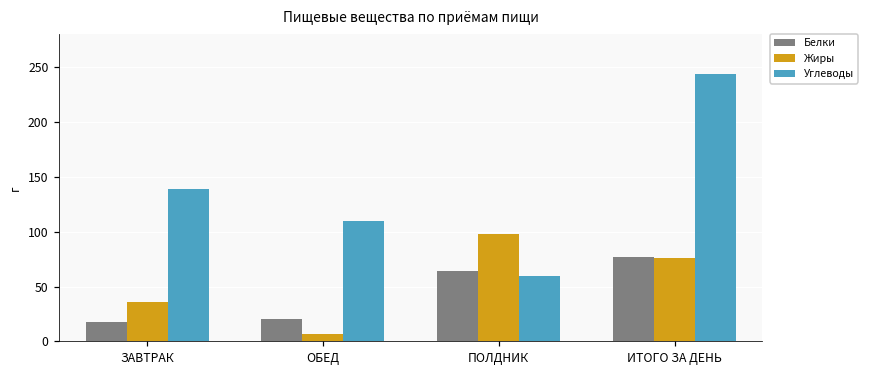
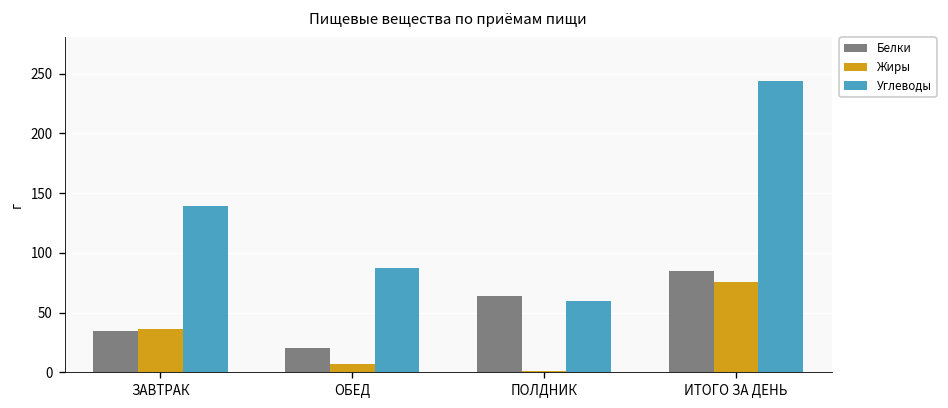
  {
    "Белки": {
-     "ЗАВТРАК": 20,
+     "ЗАВТРАК": 30,
      "ОБЕД": 20,
      "ПОЛДНИК": 60,
-     "ИТОГО ЗА ДЕНЬ": 77
+     "ИТОГО ЗА ДЕНЬ": 85
    },
    "Жиры": {
      "ЗАВТРАК": 40,
      "ОБЕД": 10,
-     "ПОЛДНИК": 100,
+     "ПОЛДНИК": 0,
      "ИТОГО ЗА ДЕНЬ": 80
    },
    "Углеводы": {
      "ЗАВТРАК": 140,
-     "ОБЕД": 110,
+     "ОБЕД": 90,
      "ПОЛДНИК": 60,
      "ИТОГО ЗА ДЕНЬ": 240
    }
  }
